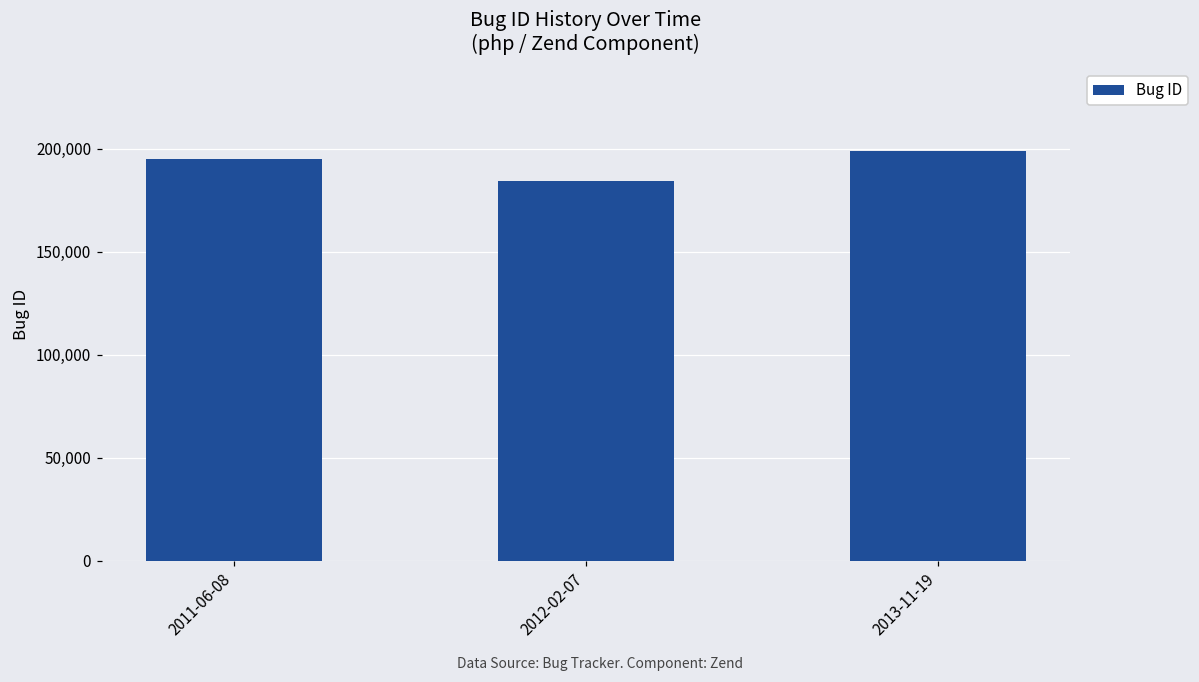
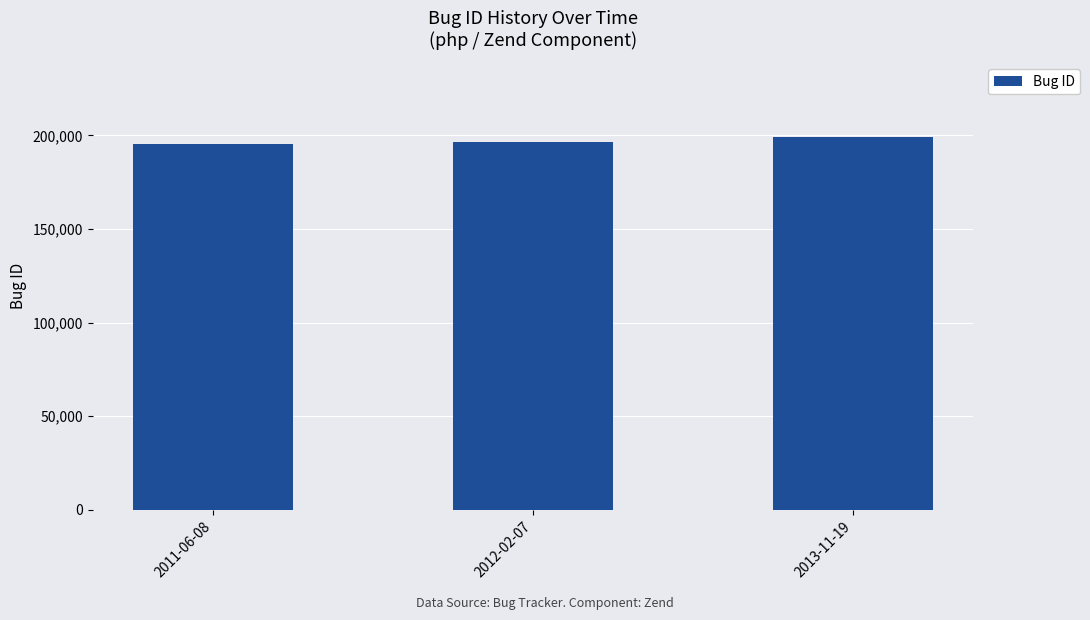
  {
    "2011-06-08": "195,000",
-   "2012-02-07": "184,000",
+   "2012-02-07": "196,000",
    "2013-11-19": "199,000"
  }
